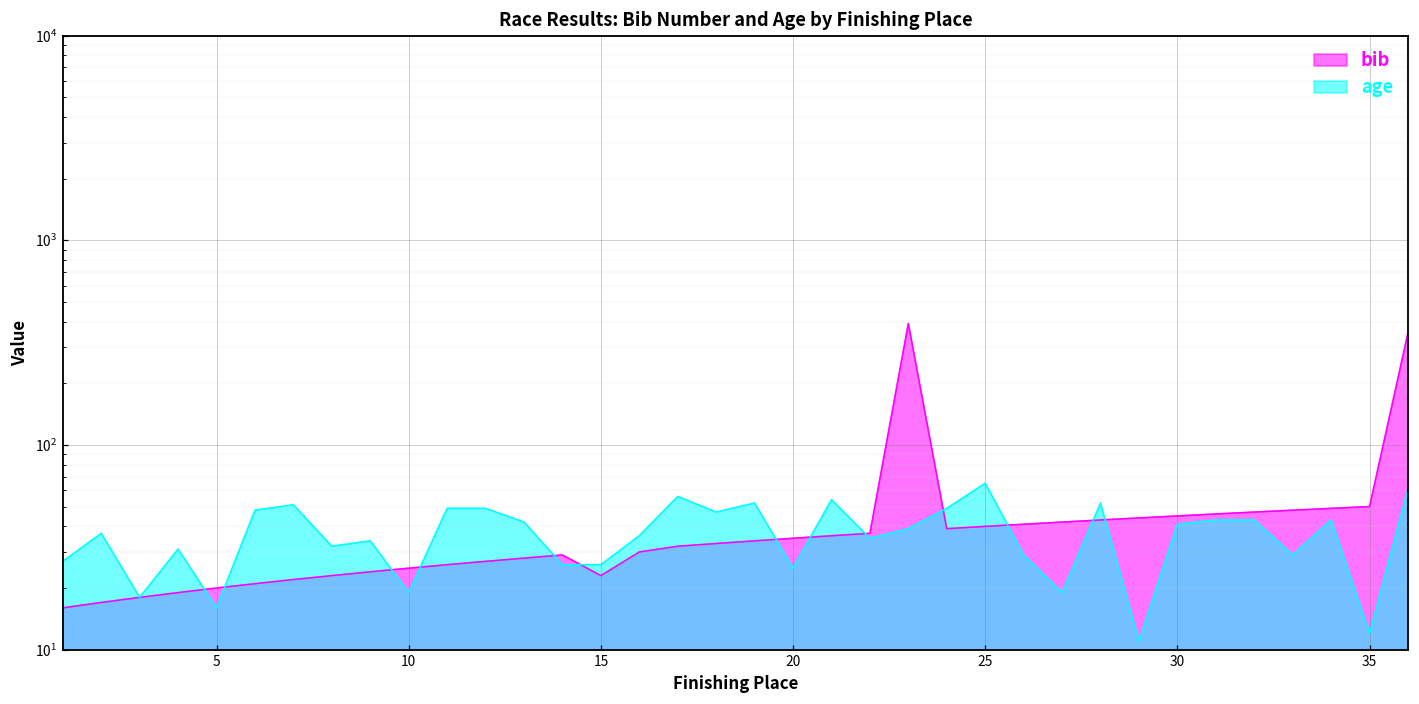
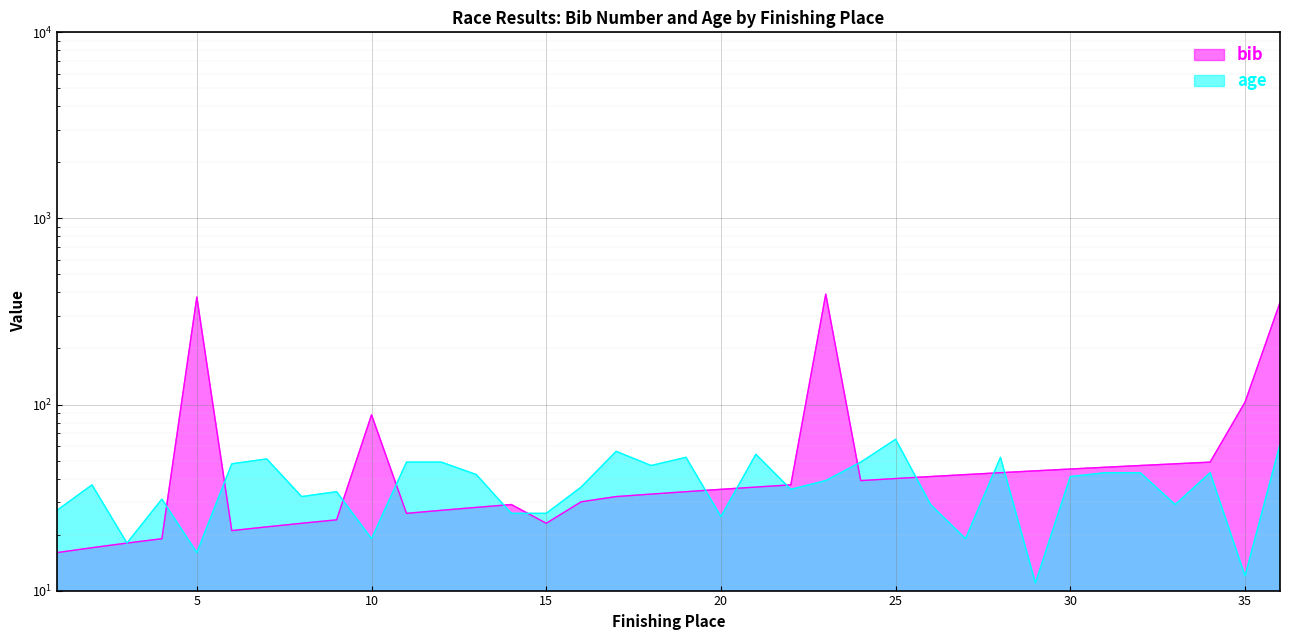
  {
    "bib": {
-     "5": 20,
-     "10": 25,
+     "5": 380,
+     "10": 90,
      "15": 23,
      "20": 35,
      "25": 40,
      "30": 45,
-     "35": 50
+     "35": 100
    },
    "age": {
      "5": 16,
      "10": 19,
      "15": 26,
      "20": 25,
      "25": 65,
      "30": 41,
      "35": 12
    }
  }
